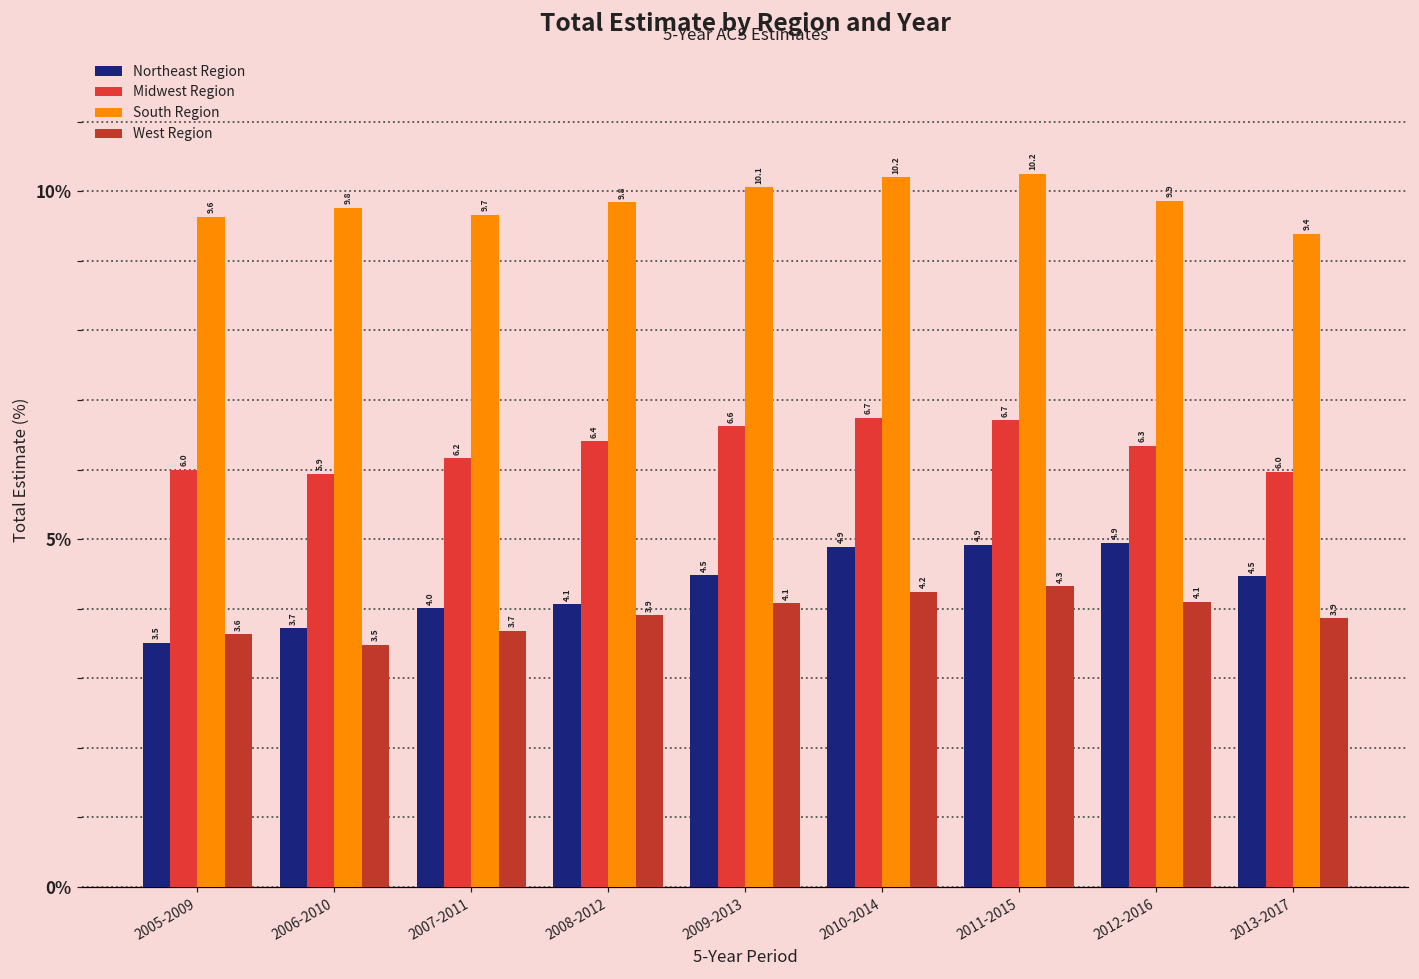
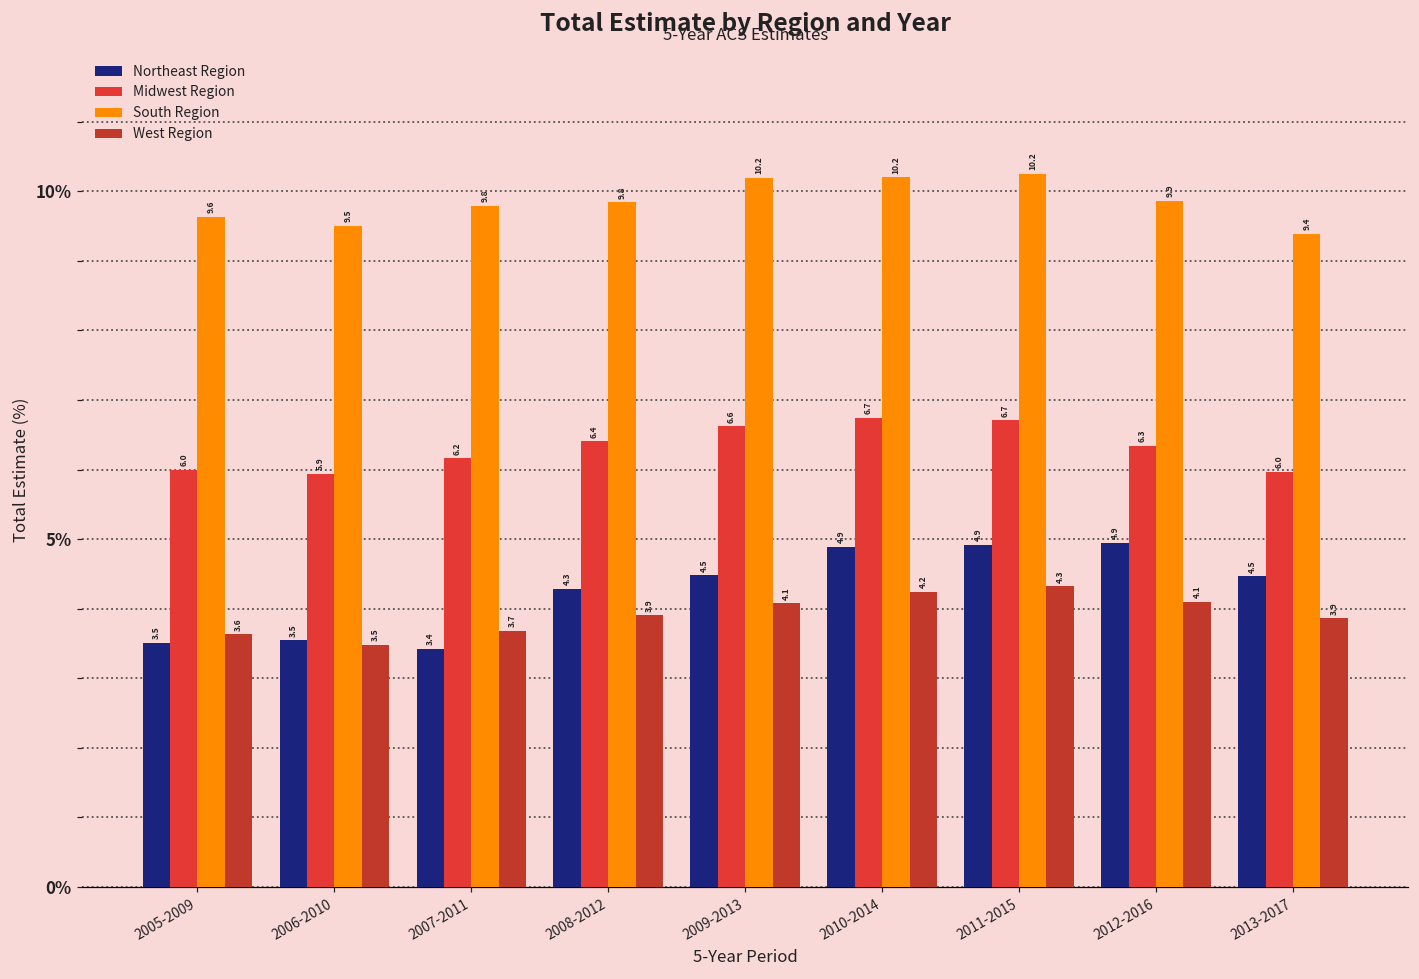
  {
    "Northeast Region": {
      "2005-2009": 3.5,
-     "2006-2010": 3.7,
-     "2007-2011": 4.0,
-     "2008-2012": 4.1,
+     "2006-2010": 3.5,
+     "2007-2011": 3.4,
+     "2008-2012": 4.3,
      "2009-2013": 4.5,
      "2010-2014": 4.9,
      "2011-2015": 4.9,
      "2012-2016": 4.9,
      "2013-2017": 4.5
    },
    "South Region": {
      "2005-2009": 9.6,
-     "2006-2010": 9.8,
-     "2007-2011": 9.7,
+     "2006-2010": 9.5,
+     "2007-2011": 9.8,
      "2008-2012": 9.8,
-     "2009-2013": 10.1,
+     "2009-2013": 10.2,
      "2010-2014": 10.2,
      "2011-2015": 10.2,
      "2012-2016": 9.9,
      "2013-2017": 9.4
    }
  }
